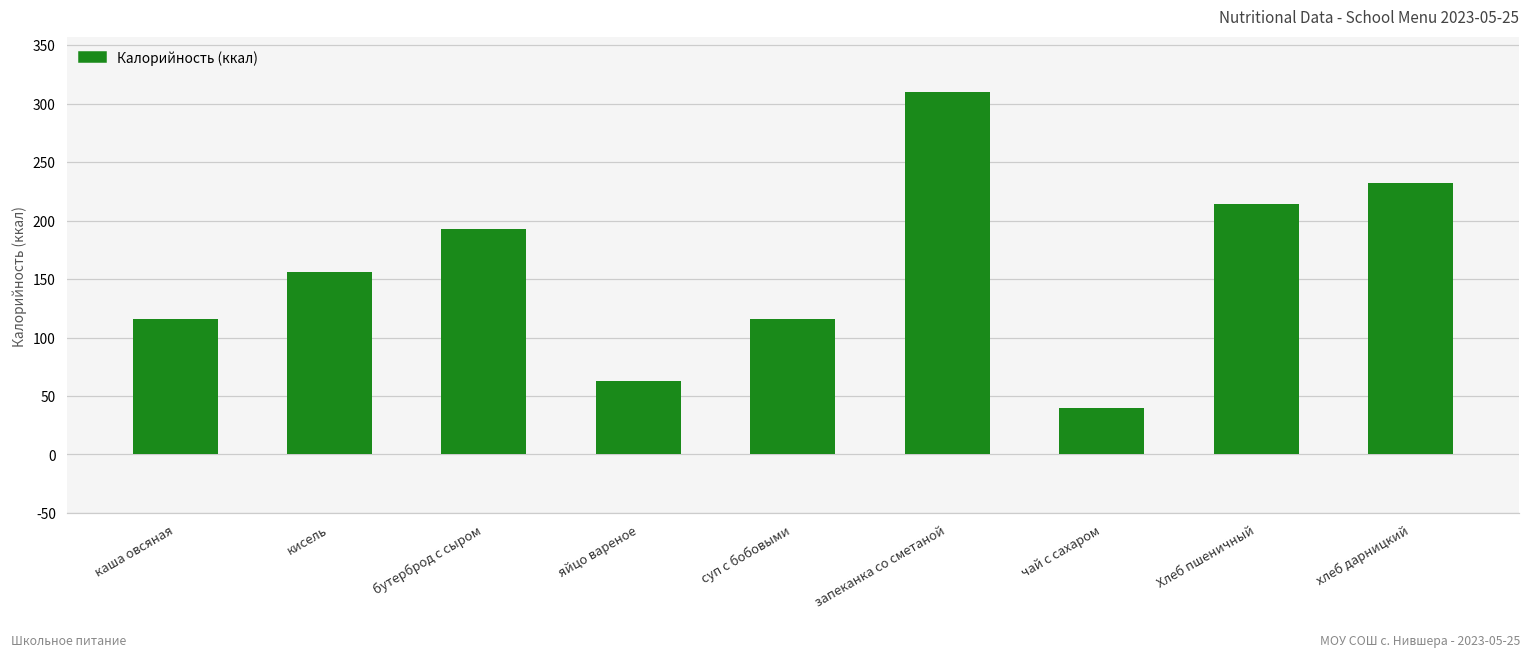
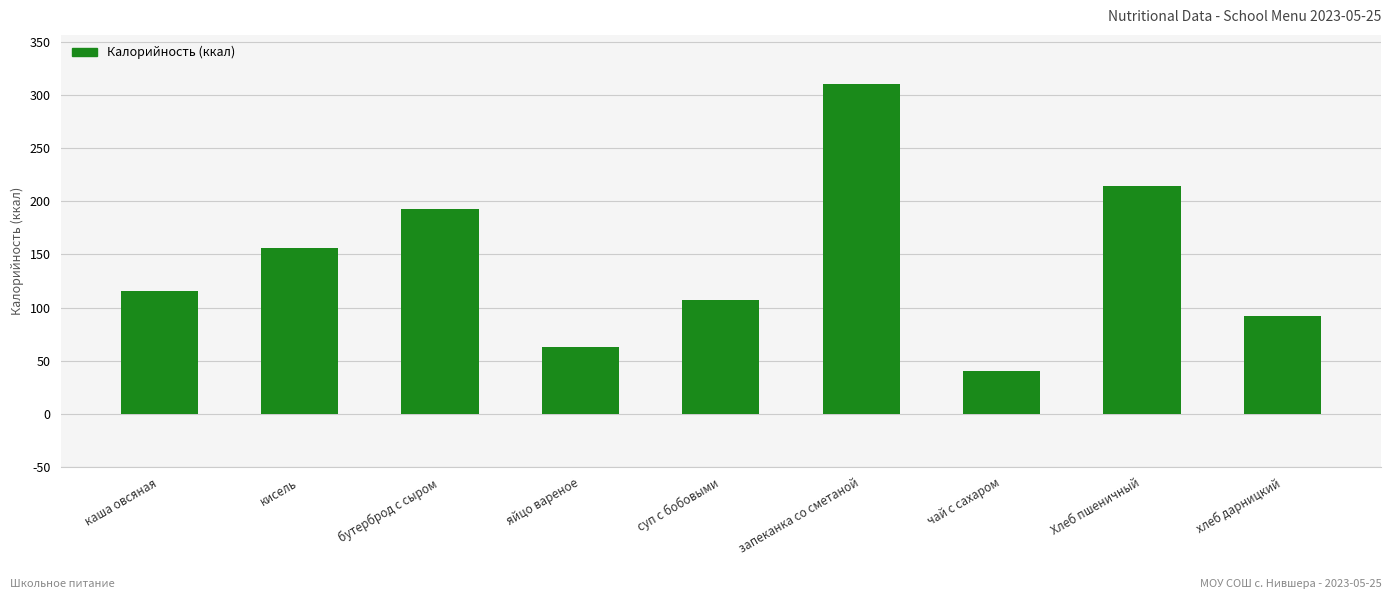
  {
    "каша овсяная": 116,
    "кисель": 156,
    "бутерброд с сыром": 193,
    "яйцо вареное": 63,
-   "суп с бобовыми": 116,
+   "суп с бобовыми": 107,
    "запеканка со сметаной": 310,
    "чай с сахаром": 40,
    "Хлеб пшеничный": 214,
-   "хлеб дарницкий": 232
+   "хлеб дарницкий": 92
  }
